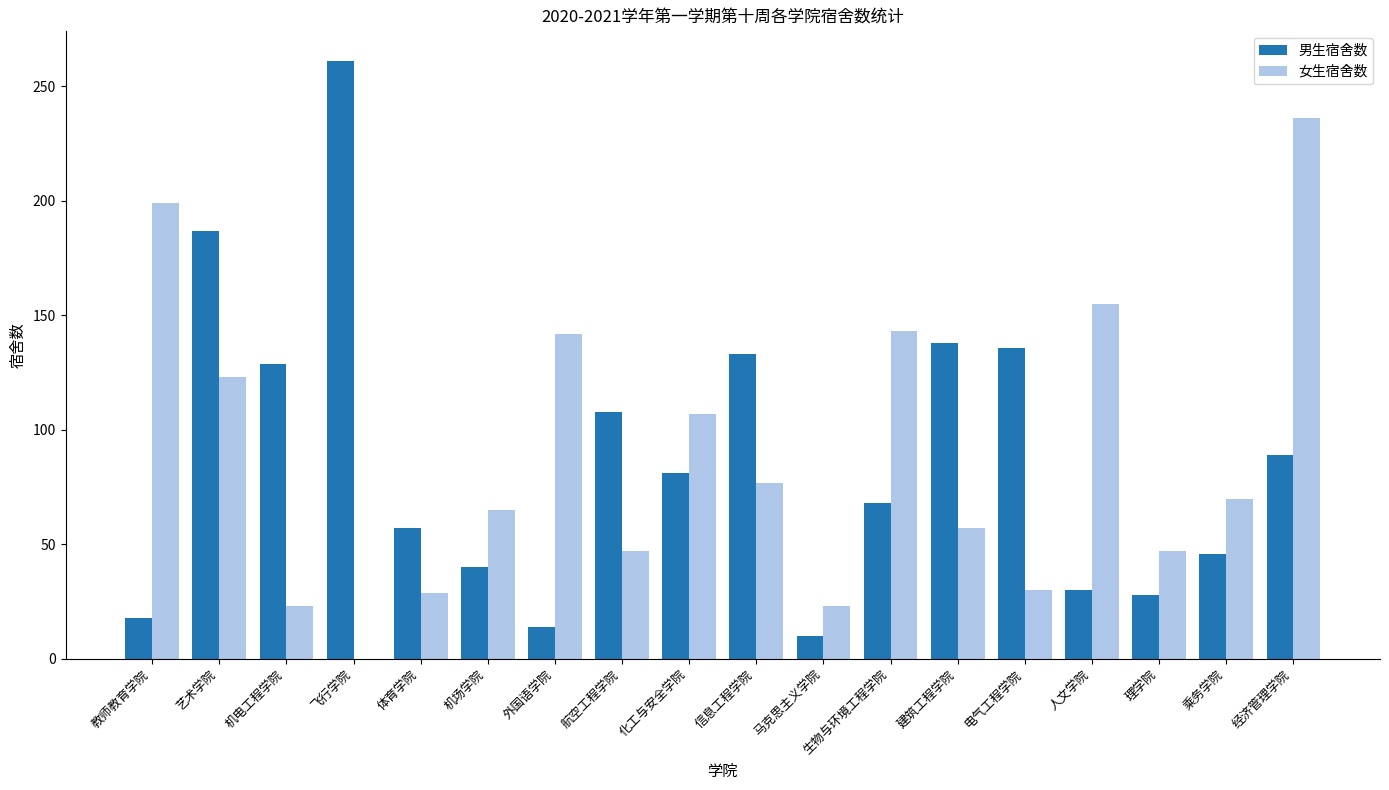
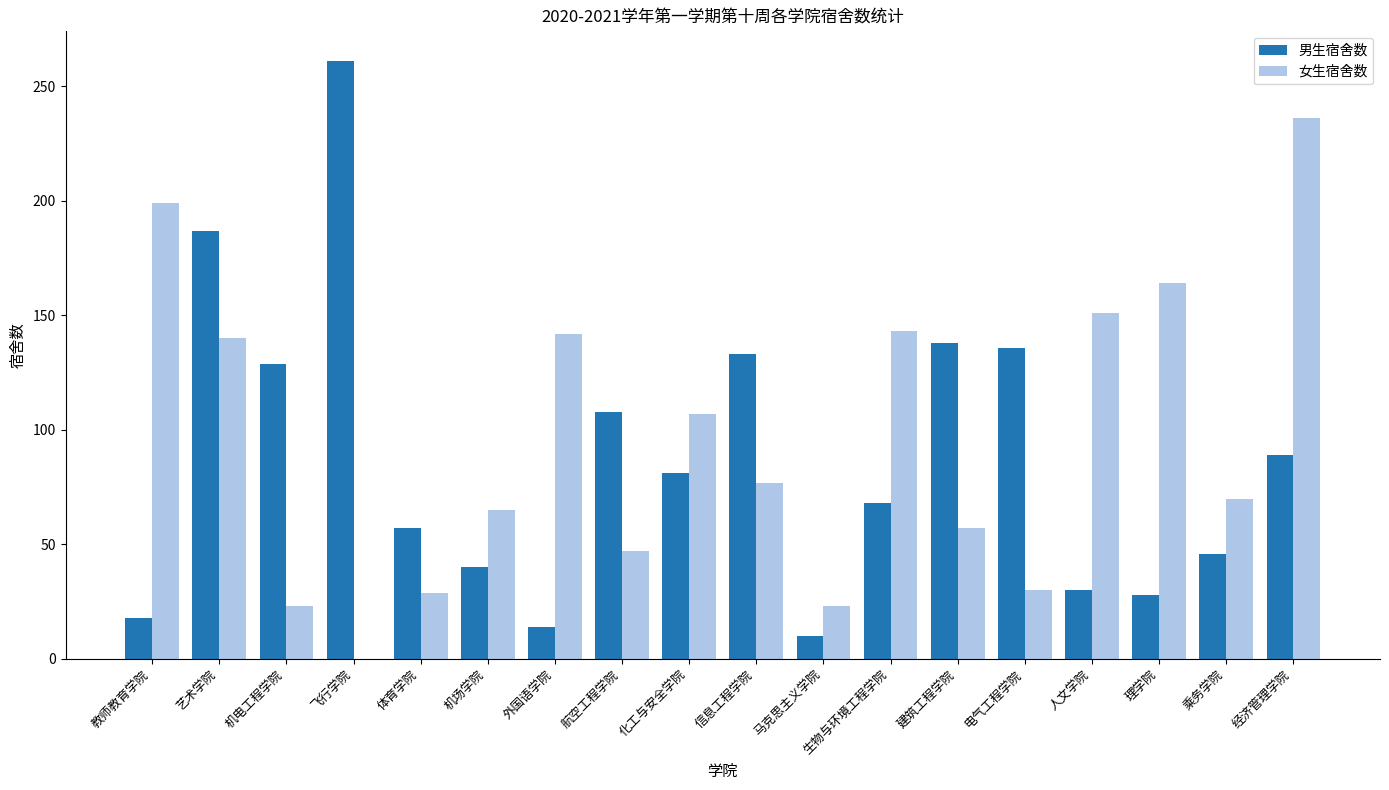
  {
    "男生宿舍数": {
      "教师教育学院": 18,
      "艺术学院": 187,
      "机电工程学院": 129,
      "飞行学院": 261,
      "体育学院": 57,
      "机场学院": 40,
      "外国语学院": 14,
      "航空工程学院": 108,
      "化工与安全学院": 81,
      "信息工程学院": 133,
      "马克思主义学院": 10,
      "生物与环境工程学院": 68,
      "建筑工程学院": 138,
      "电气工程学院": 136,
      "人文学院": 30,
      "理学院": 28,
      "乘务学院": 46,
      "经济管理学院": 89
    },
    "女生宿舍数": {
      "教师教育学院": 199,
-     "艺术学院": 123,
+     "艺术学院": 140,
      "机电工程学院": 23,
      "飞行学院": 0,
      "体育学院": 29,
      "机场学院": 65,
      "外国语学院": 142,
      "航空工程学院": 47,
      "化工与安全学院": 107,
      "信息工程学院": 77,
      "马克思主义学院": 23,
      "生物与环境工程学院": 143,
      "建筑工程学院": 57,
      "电气工程学院": 30,
-     "人文学院": 155,
-     "理学院": 47,
+     "人文学院": 151,
+     "理学院": 164,
      "乘务学院": 70,
      "经济管理学院": 236
    }
  }
